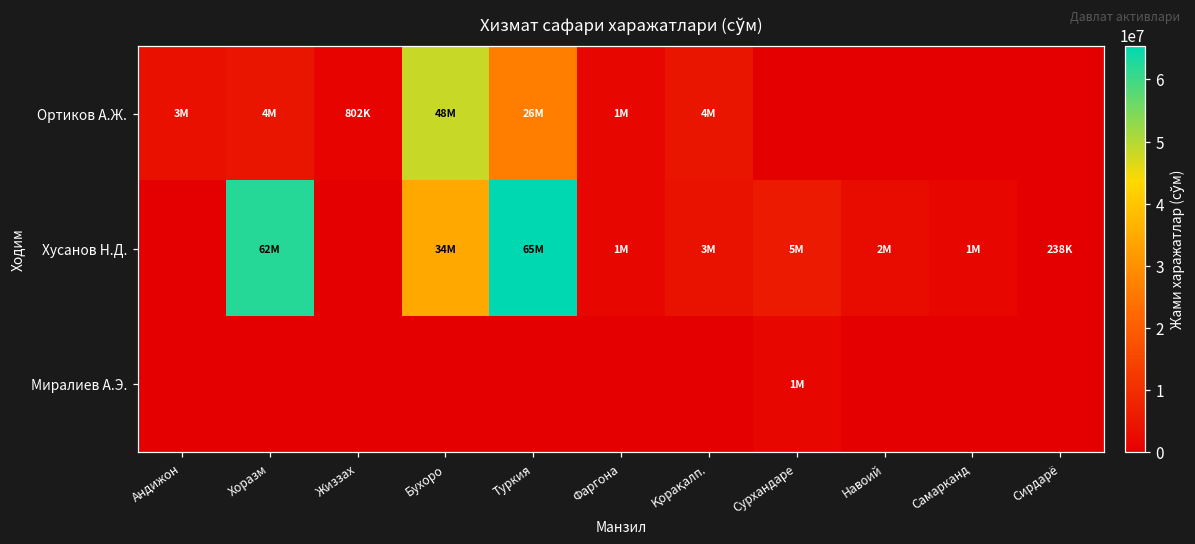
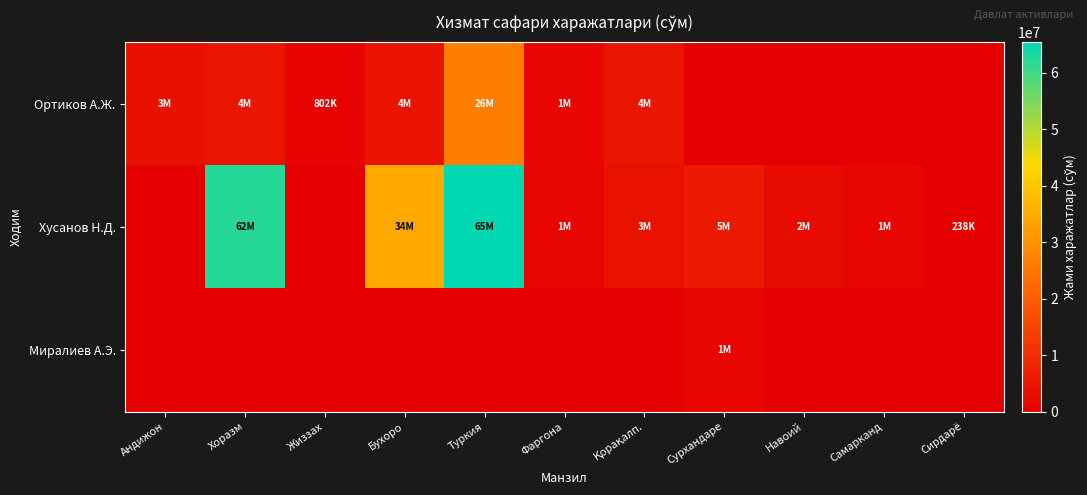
  {
    "Ортиков А.Ж.": {
      "Андижон": "3M",
      "Хоразм": "4M",
      "Жиззах": "802K",
-     "Бухоро": "48M",
+     "Бухоро": "4M",
      "Туркия": "26M",
      "Фаргона": "1M",
      "Қорақалп.": "4M"
    },
    "Хусанов Н.Д.": {
      "Хоразм": "62M",
      "Бухоро": "34M",
      "Туркия": "65M",
      "Фаргона": "1M",
      "Қорақалп.": "3M",
      "Сурхандаре": "5M",
      "Навоий": "2M",
      "Самарканд": "1M",
      "Сирдарё": "238K"
    },
    "Миралиев А.Э.": {
      "Сурхандаре": "1M"
    }
  }
